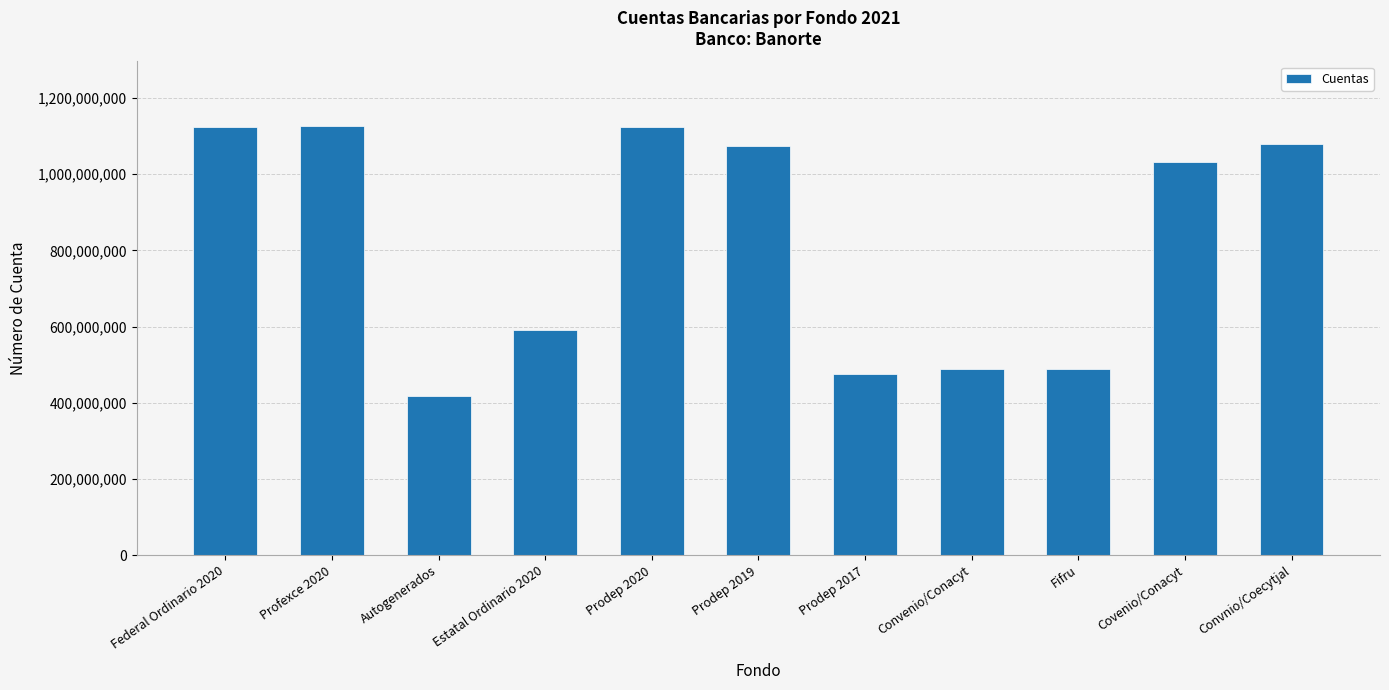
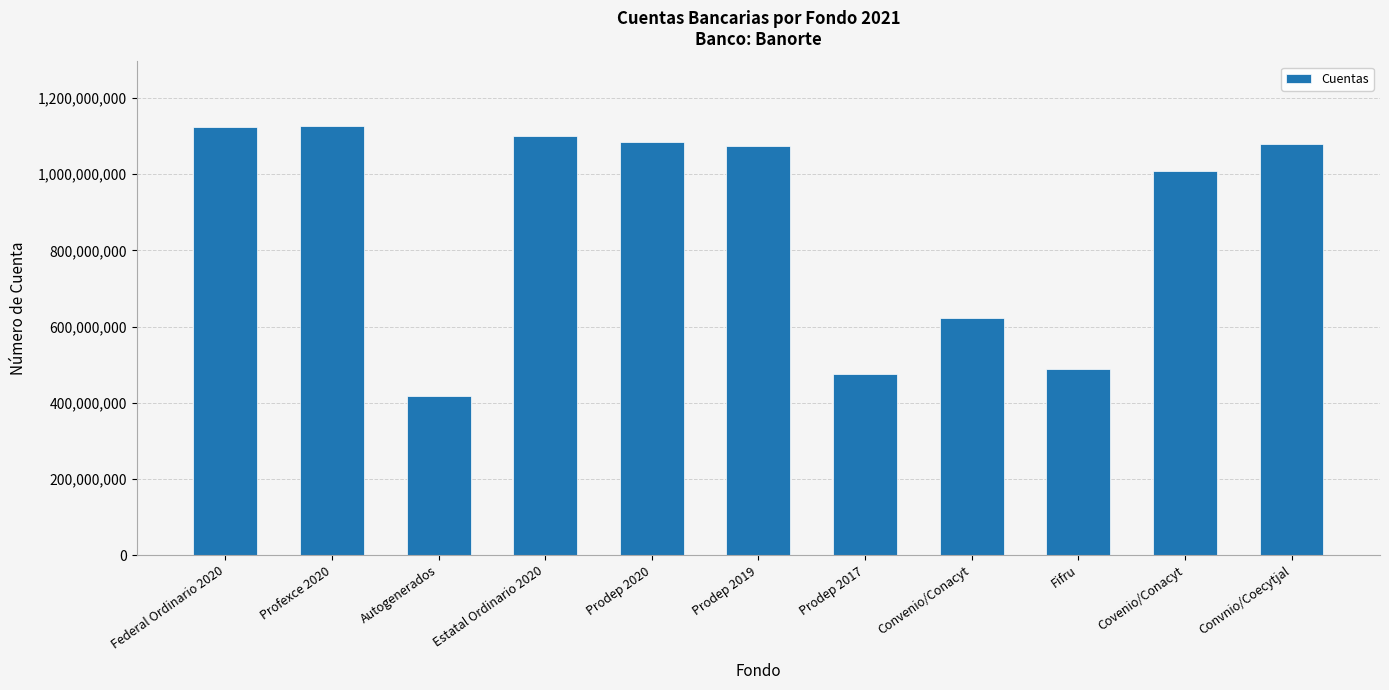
  {
    "Federal Ordinario 2020": "1,120,000,000",
    "Profexce 2020": "1,130,000,000",
    "Autogenerados": "420,000,000",
-   "Estatal Ordinario 2020": "590,000,000",
-   "Prodep 2020": "1,120,000,000",
+   "Estatal Ordinario 2020": "1,100,000,000",
+   "Prodep 2020": "1,090,000,000",
    "Prodep 2019": "1,070,000,000",
    "Prodep 2017": "480,000,000",
-   "Convenio/Conacyt": "490,000,000",
+   "Convenio/Conacyt": "620,000,000",
    "Fifru": "490,000,000",
-   "Covenio/Conacyt": "1,030,000,000",
+   "Covenio/Conacyt": "1,010,000,000",
    "Convnio/Coecytjal": "1,080,000,000"
  }
